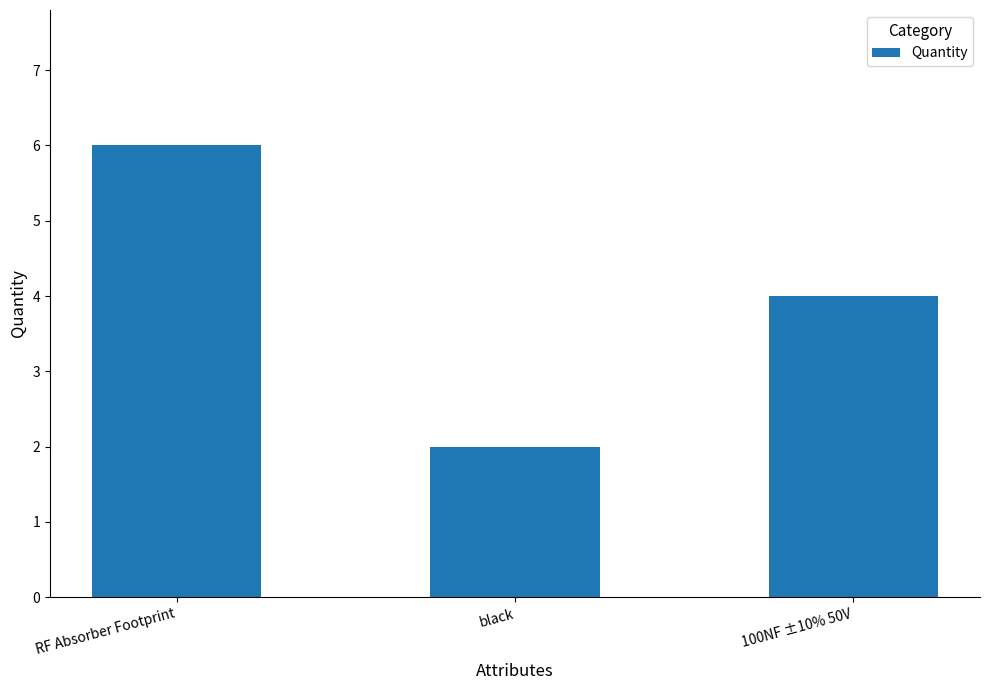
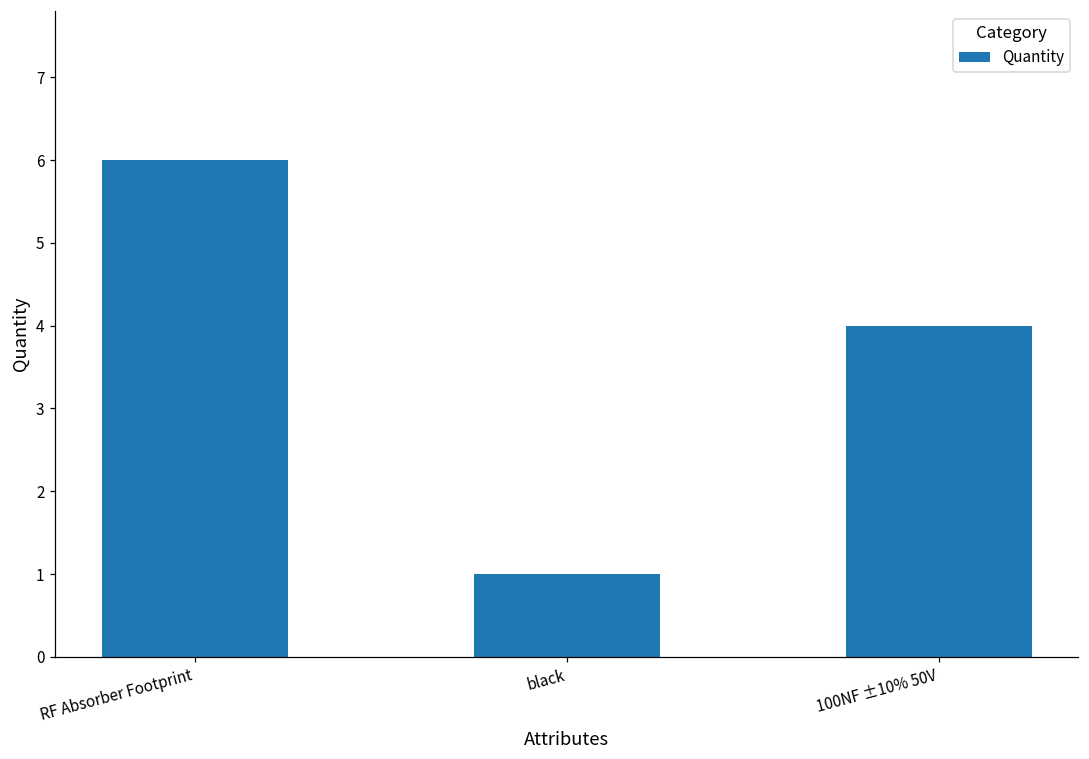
  {
    "RF Absorber Footprint": 6,
-   "black": 2,
+   "black": 1,
    "100NF ±10% 50V": 4
  }
